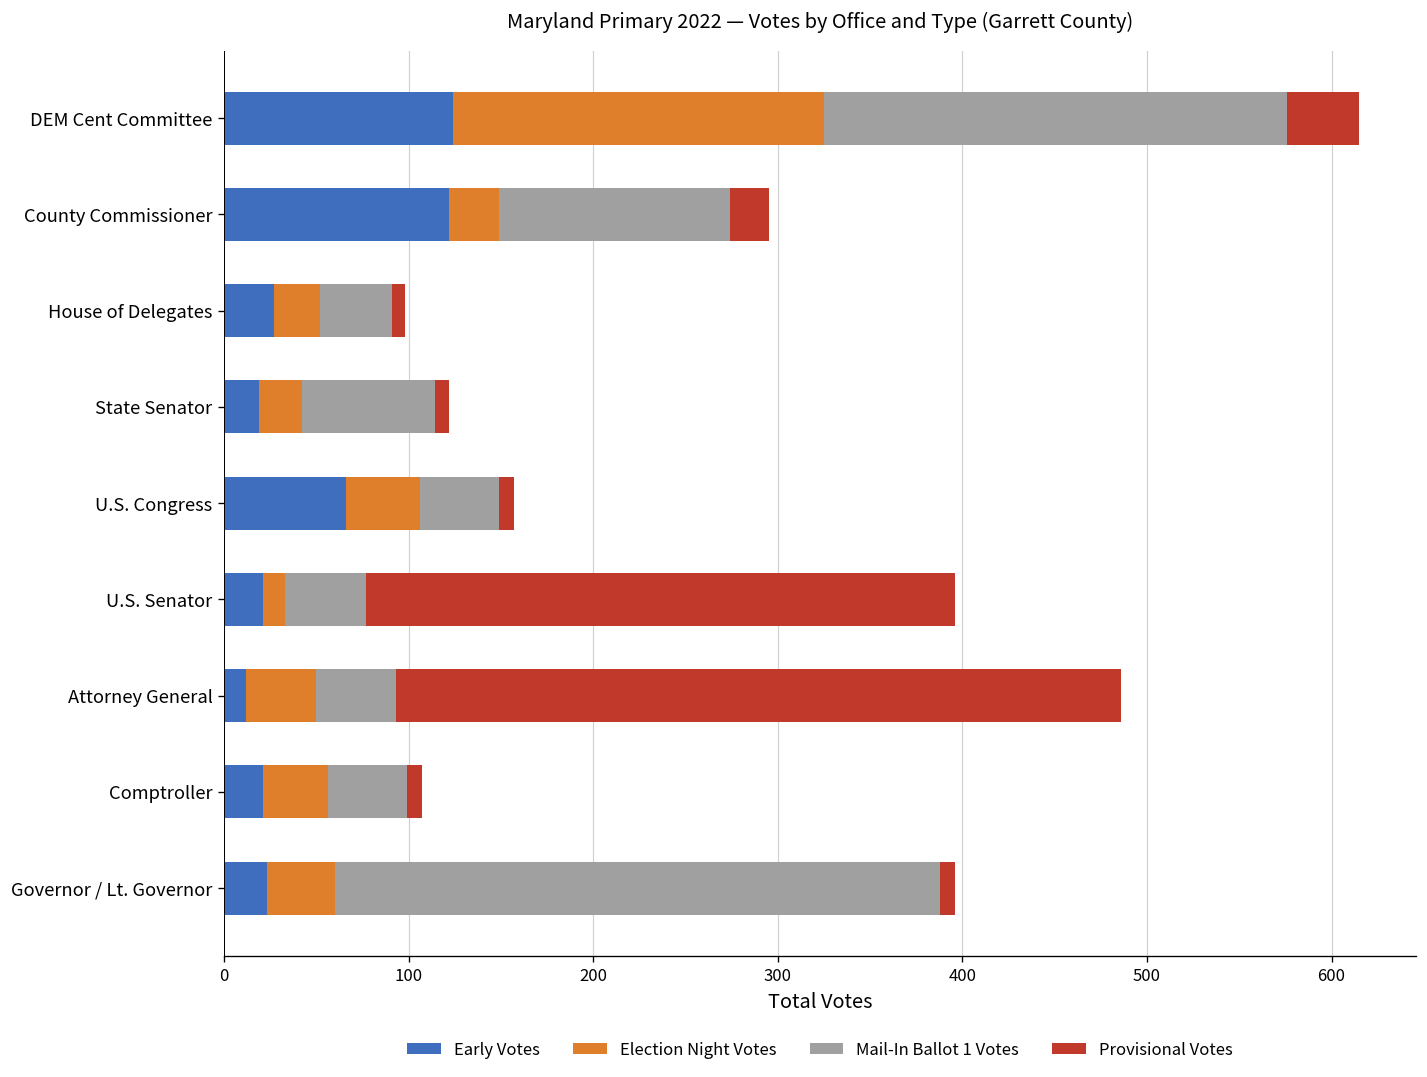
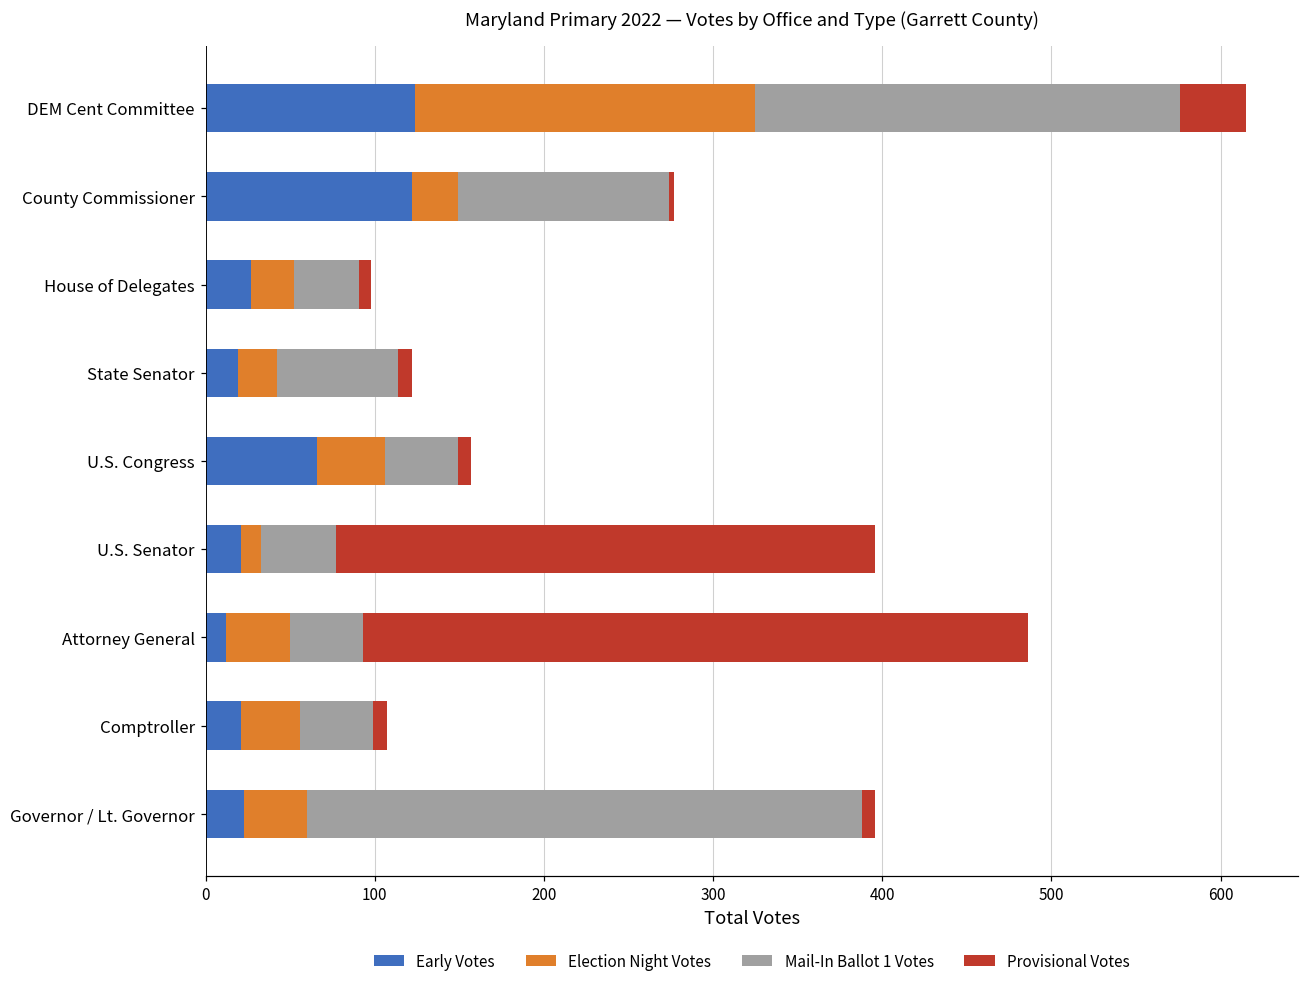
  {
    "Early Votes": {
      "DEM Cent Committee": 124,
      "County Commissioner": 122,
      "House of Delegates": 27,
      "State Senator": 19,
      "U.S. Congress": 66,
      "U.S. Senator": 21,
      "Attorney General": 12,
      "Comptroller": 21,
      "Governor / Lt. Governor": 23
    },
    "Election Night Votes": {
      "DEM Cent Committee": 201,
      "County Commissioner": 27,
      "House of Delegates": 25,
      "State Senator": 23,
      "U.S. Congress": 40,
      "U.S. Senator": 12,
      "Attorney General": 38,
      "Comptroller": 35,
      "Governor / Lt. Governor": 37
    },
    "Mail-In Ballot 1 Votes": {
      "DEM Cent Committee": 251,
      "County Commissioner": 125,
      "House of Delegates": 39,
      "State Senator": 72,
      "U.S. Congress": 43,
      "U.S. Senator": 44,
      "Attorney General": 43,
      "Comptroller": 43,
      "Governor / Lt. Governor": 328
    },
    "Provisional Votes": {
      "DEM Cent Committee": 39,
-     "County Commissioner": 21,
+     "County Commissioner": 3,
      "House of Delegates": 7,
      "State Senator": 8,
      "U.S. Congress": 8,
      "U.S. Senator": 319,
      "Attorney General": 393,
      "Comptroller": 8,
      "Governor / Lt. Governor": 8
    }
  }
